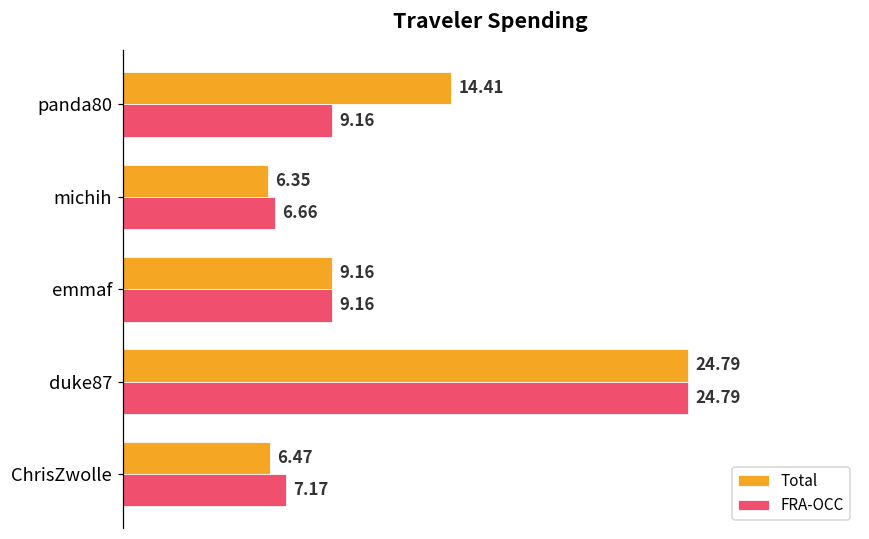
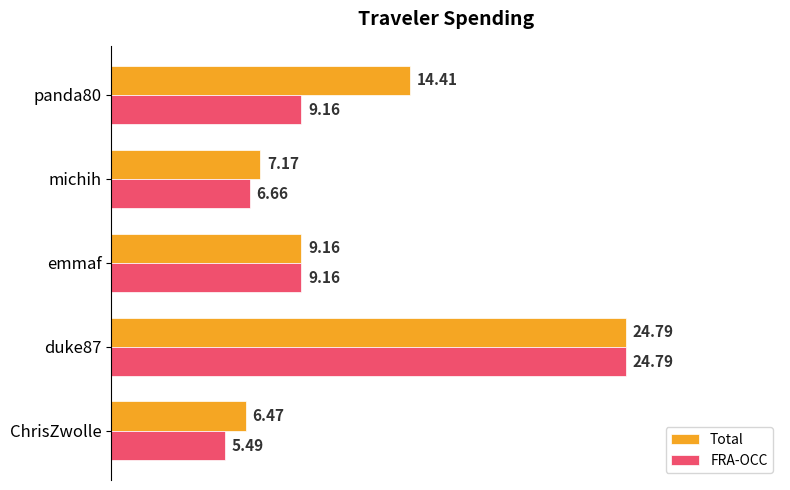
  {
    "Total": {
      "panda80": 14.41,
-     "michih": 6.35,
+     "michih": 7.17,
      "emmaf": 9.16,
      "duke87": 24.79,
      "ChrisZwolle": 6.47
    },
    "FRA-OCC": {
      "panda80": 9.16,
      "michih": 6.66,
      "emmaf": 9.16,
      "duke87": 24.79,
-     "ChrisZwolle": 7.17
+     "ChrisZwolle": 5.49
    }
  }
